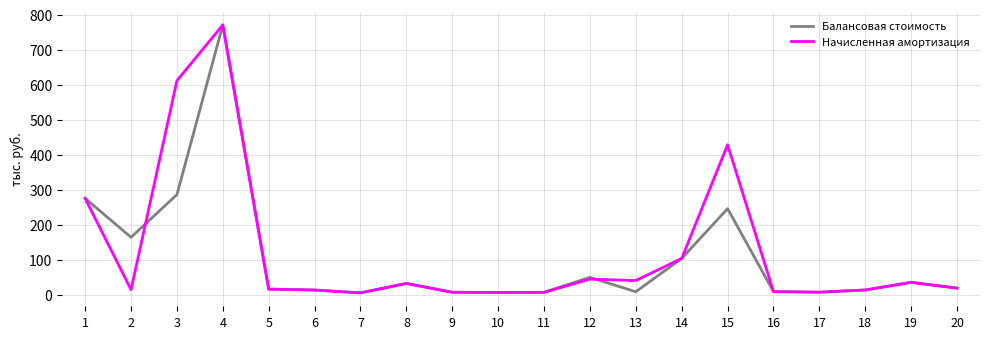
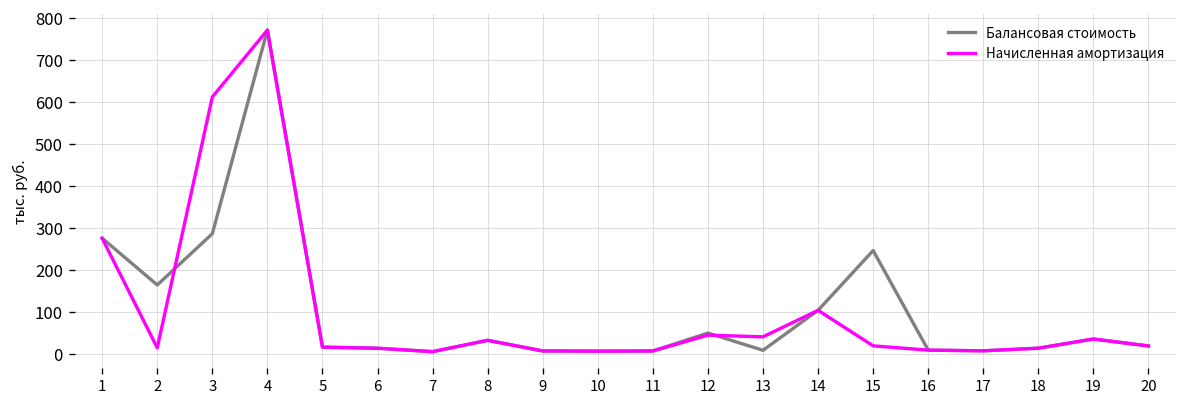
  {
    "Балансовая стоимость": {
      "2": 160,
      "3": 290,
      "13": 10,
      "15": 250
    },
    "Начисленная амортизация": {
      "2": 10,
      "3": 610,
      "13": 40,
-     "15": 430
+     "15": 20
    }
  }
